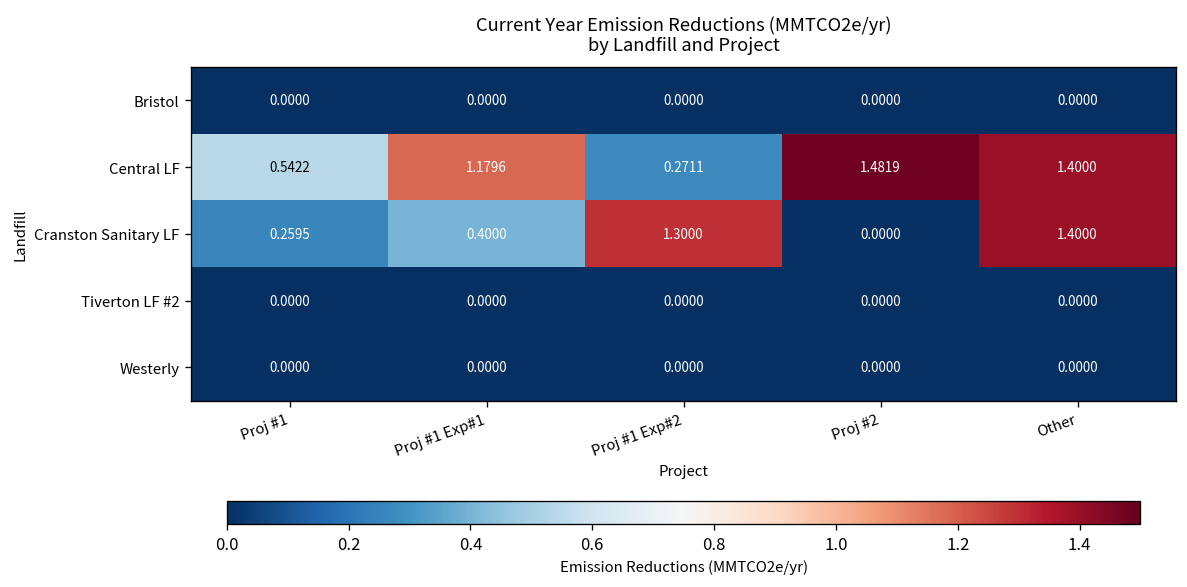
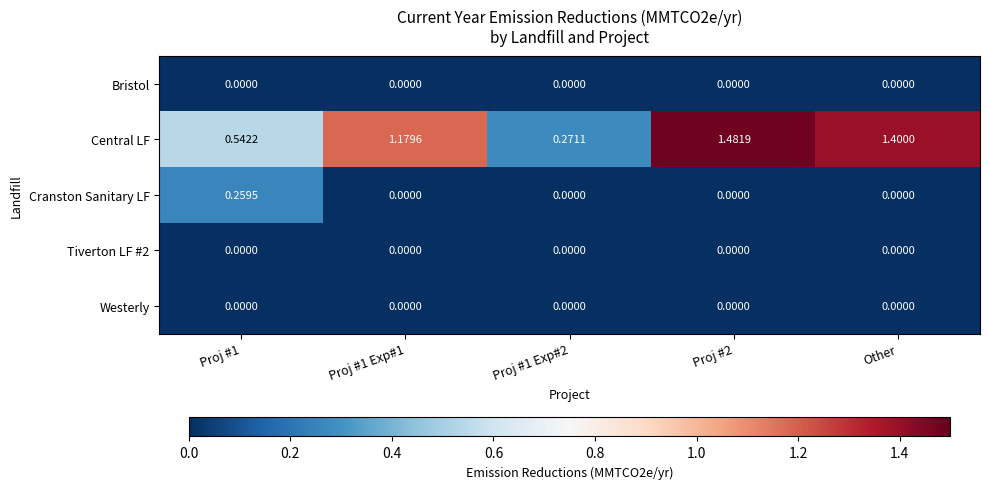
  {
    "Bristol": {
      "Proj #1": 0.0000,
      "Proj #1 Exp#1": 0.0000,
      "Proj #1 Exp#2": 0.0000,
      "Proj #2": 0.0000,
      "Other": 0.0000
    },
    "Central LF": {
      "Proj #1": 0.5422,
      "Proj #1 Exp#1": 1.1796,
      "Proj #1 Exp#2": 0.2711,
      "Proj #2": 1.4819,
      "Other": 1.4000
    },
    "Cranston Sanitary LF": {
      "Proj #1": 0.2595,
-     "Proj #1 Exp#1": 0.4000,
-     "Proj #1 Exp#2": 1.3000,
+     "Proj #1 Exp#1": 0.0000,
+     "Proj #1 Exp#2": 0.0000,
      "Proj #2": 0.0000,
-     "Other": 1.4000
+     "Other": 0.0000
    },
    "Tiverton LF #2": {
      "Proj #1": 0.0000,
      "Proj #1 Exp#1": 0.0000,
      "Proj #1 Exp#2": 0.0000,
      "Proj #2": 0.0000,
      "Other": 0.0000
    },
    "Westerly": {
      "Proj #1": 0.0000,
      "Proj #1 Exp#1": 0.0000,
      "Proj #1 Exp#2": 0.0000,
      "Proj #2": 0.0000,
      "Other": 0.0000
    }
  }
